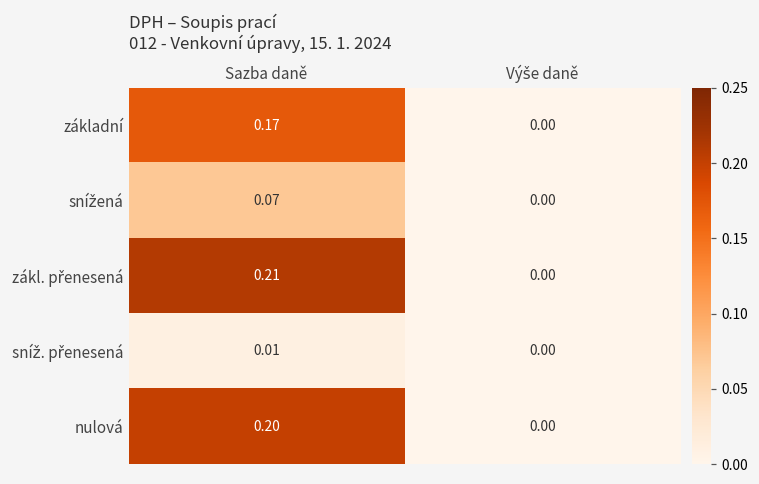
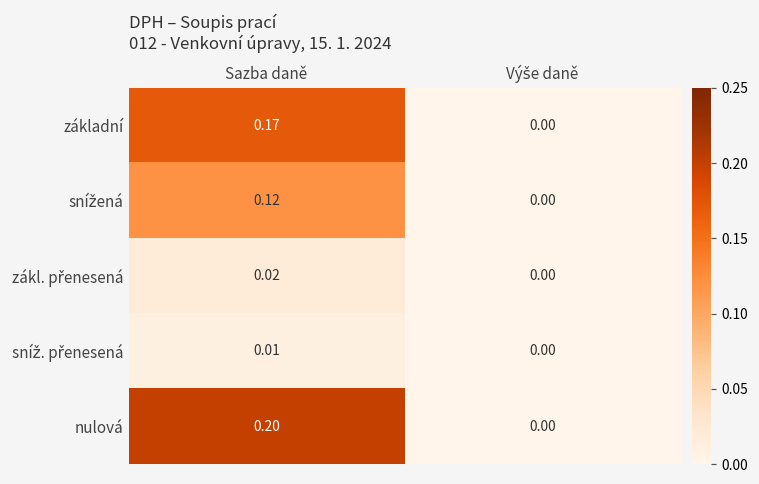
  {
    "základní": {
      "Sazba daně": 0.17,
      "Výše daně": 0.00
    },
    "snížená": {
-     "Sazba daně": 0.07,
+     "Sazba daně": 0.12,
      "Výše daně": 0.00
    },
    "zákl. přenesená": {
-     "Sazba daně": 0.21,
+     "Sazba daně": 0.02,
      "Výše daně": 0.00
    },
    "sníž. přenesená": {
      "Sazba daně": 0.01,
      "Výše daně": 0.00
    },
    "nulová": {
      "Sazba daně": 0.20,
      "Výše daně": 0.00
    }
  }
